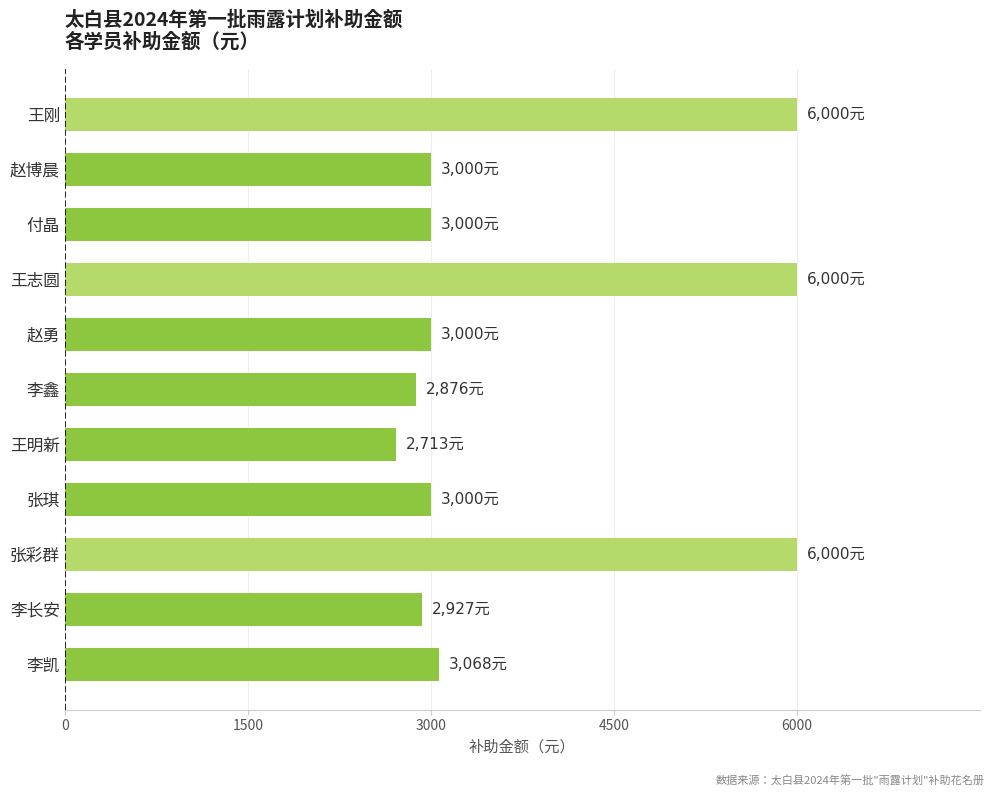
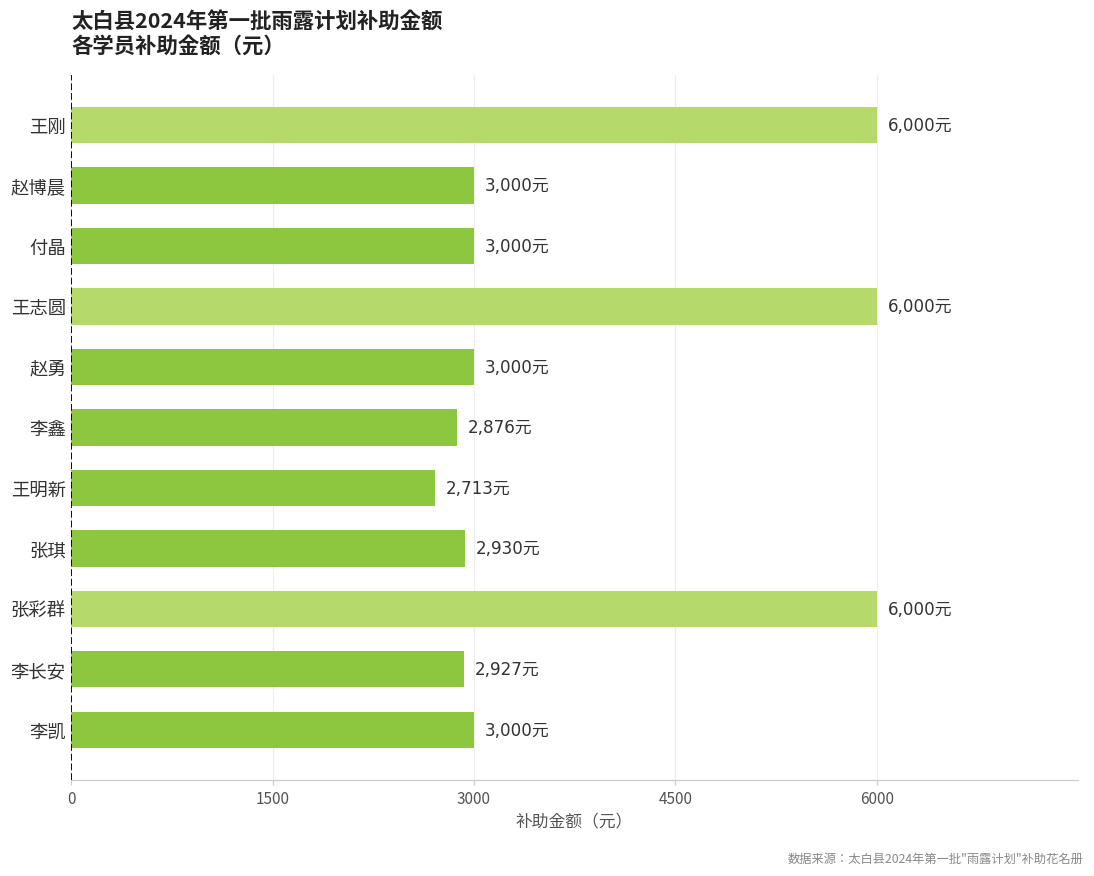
  {
    "王刚": "6,000元",
    "赵博晨": "3,000元",
    "付晶": "3,000元",
    "王志圆": "6,000元",
    "赵勇": "3,000元",
    "李鑫": "2,876元",
    "王明新": "2,713元",
-   "张琪": "3,000元",
+   "张琪": "2,930元",
    "张彩群": "6,000元",
    "李长安": "2,927元",
-   "李凯": "3,068元"
+   "李凯": "3,000元"
  }
